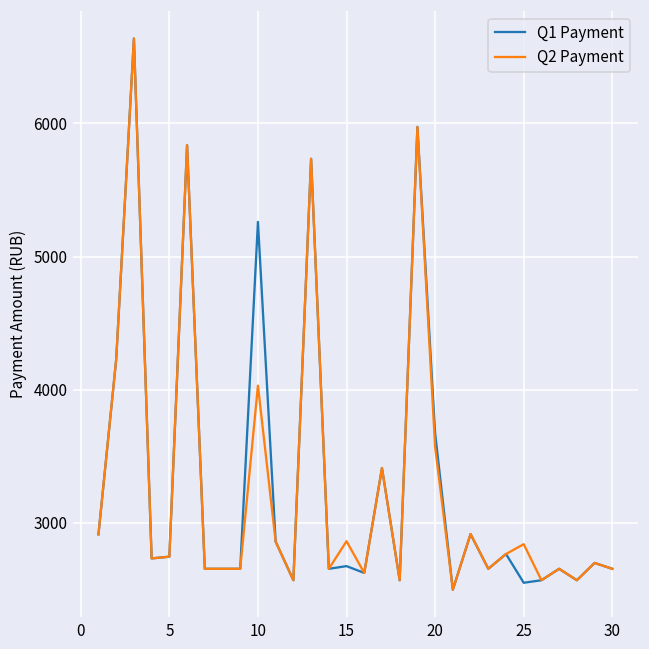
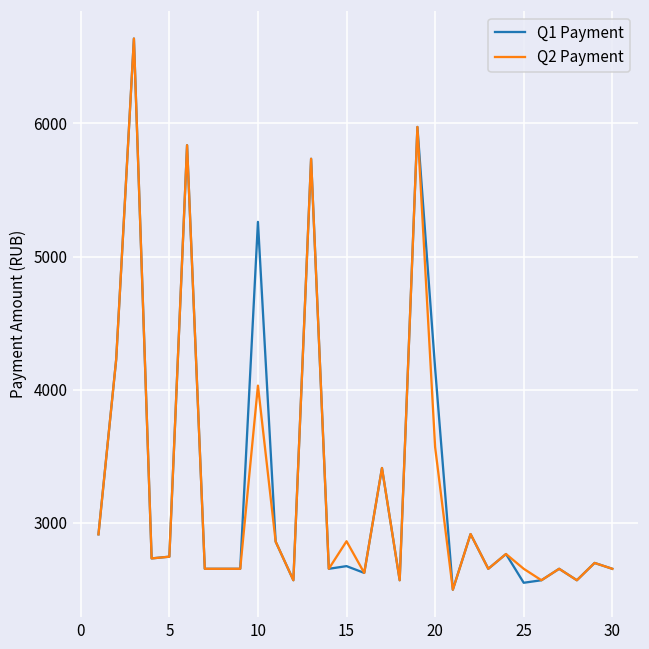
  {
    "Q1 Payment": {
      "10": 5260,
      "15": 2680,
-     "20": 3670,
+     "20": 4160,
      "25": 2550
    },
    "Q2 Payment": {
      "10": 4030,
      "15": 2860,
      "20": 3570,
-     "25": 2840
+     "25": 2660
    }
  }
